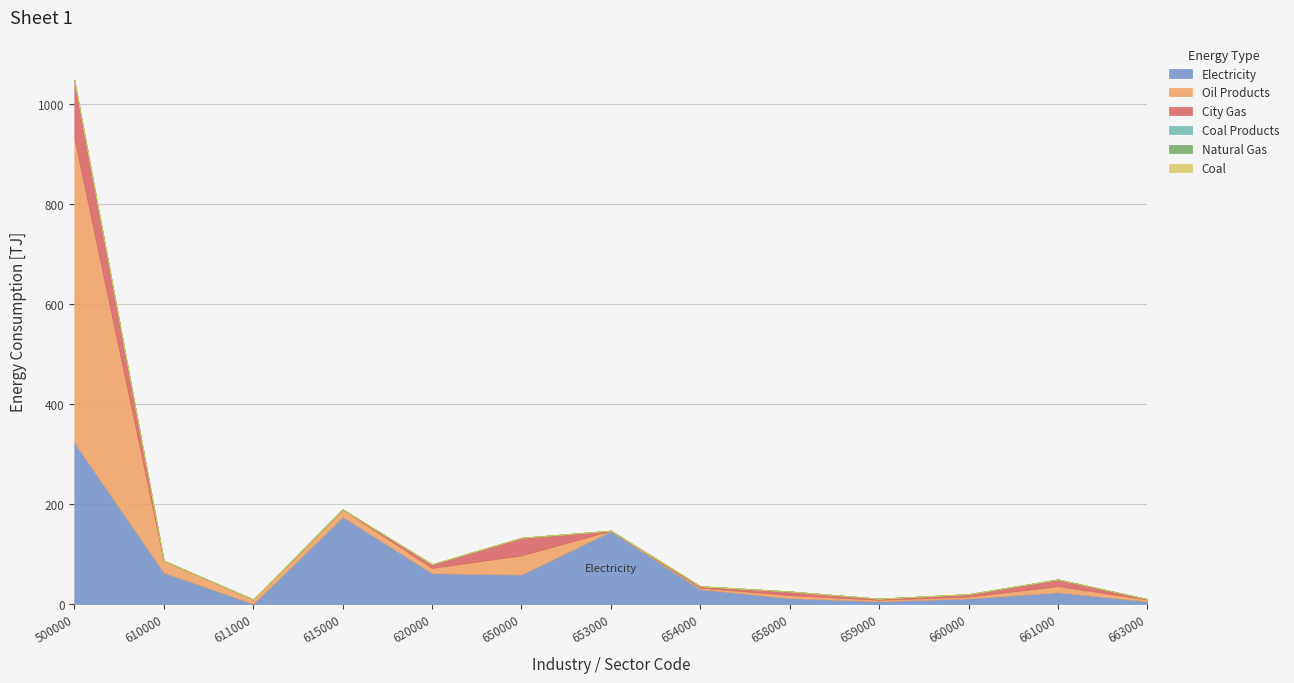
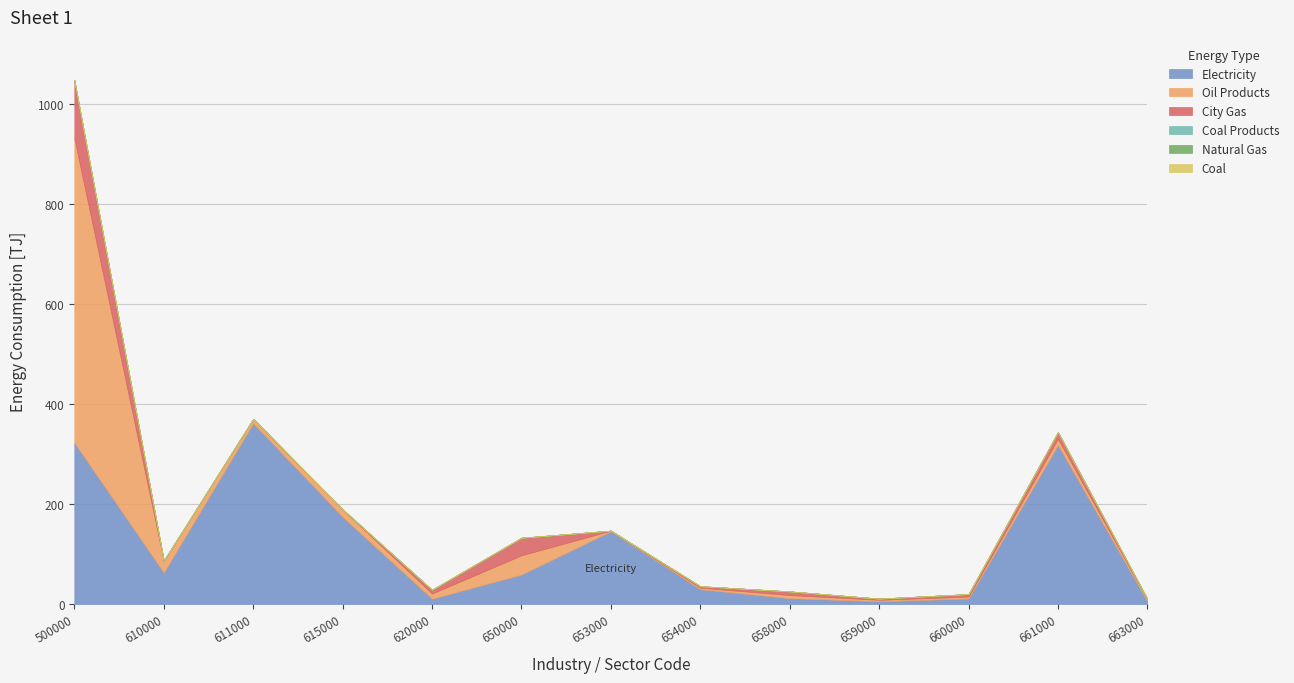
  {
    "Electricity": {
      "500000": 320,
      "610000": 60,
-     "611000": 0,
+     "611000": 360,
      "615000": 170,
-     "620000": 60,
+     "620000": 10,
      "650000": 60,
      "658000": 10,
-     "661000": 20
+     "661000": 320
    }
  }
